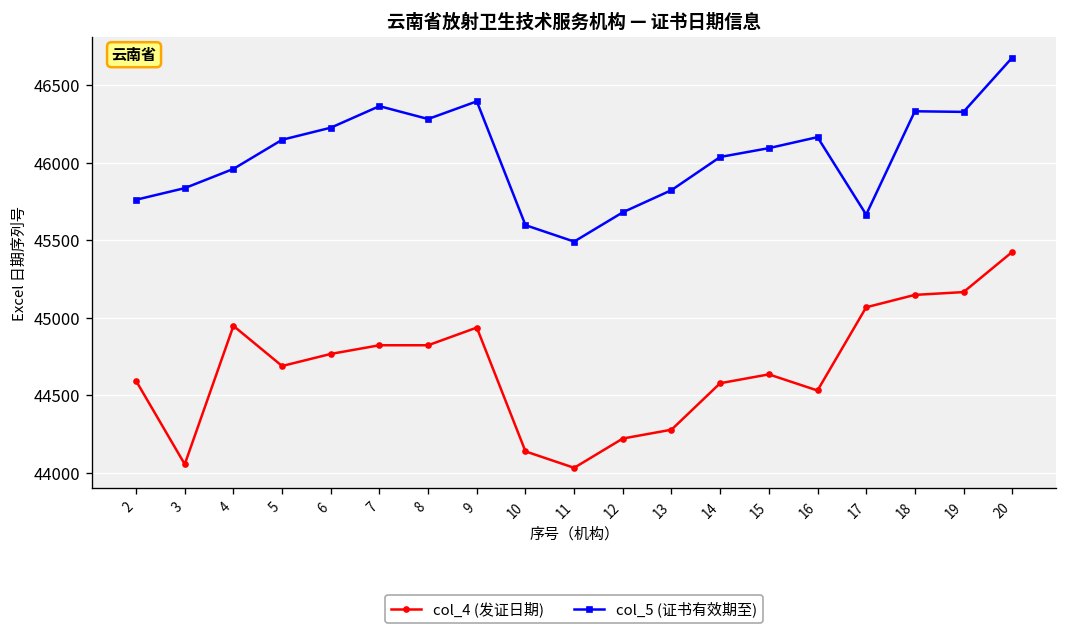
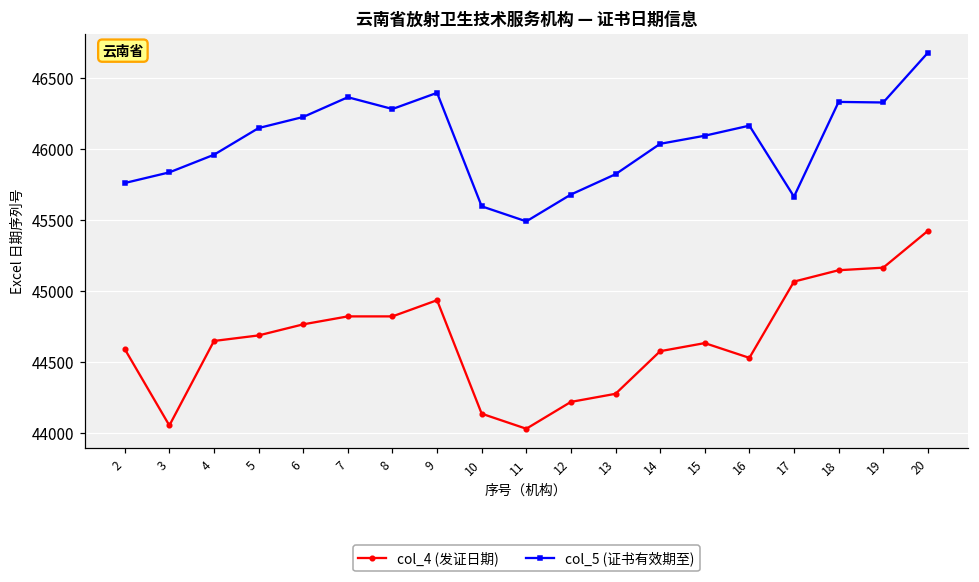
  {
    "col_4 (发证日期)": {
      "2": 44590,
      "3": 44060,
-     "4": 44950,
+     "4": 44650,
      "5": 44690,
      "6": 44770,
      "7": 44820,
      "8": 44820,
      "9": 44940,
      "10": 44140,
      "11": 44030,
      "12": 44220,
      "13": 44280,
      "14": 44580,
      "15": 44640,
      "16": 44530,
      "17": 45070,
      "18": 45150,
      "19": 45170,
      "20": 45430
    },
    "col_5 (证书有效期至)": {
      "2": 45760,
      "3": 45840,
      "4": 45960,
      "5": 46150,
      "6": 46230,
      "7": 46370,
      "8": 46280,
      "9": 46400,
      "10": 45600,
      "11": 45490,
      "12": 45680,
      "13": 45820,
      "14": 46040,
      "15": 46100,
      "16": 46170,
      "17": 45670,
      "18": 46330,
      "19": 46330,
      "20": 46680
    }
  }
